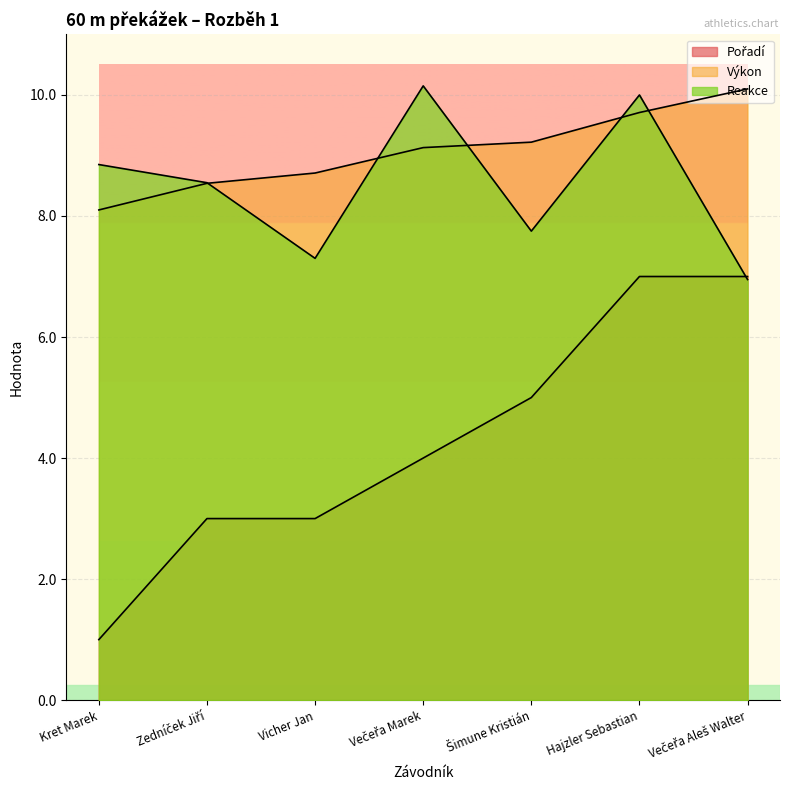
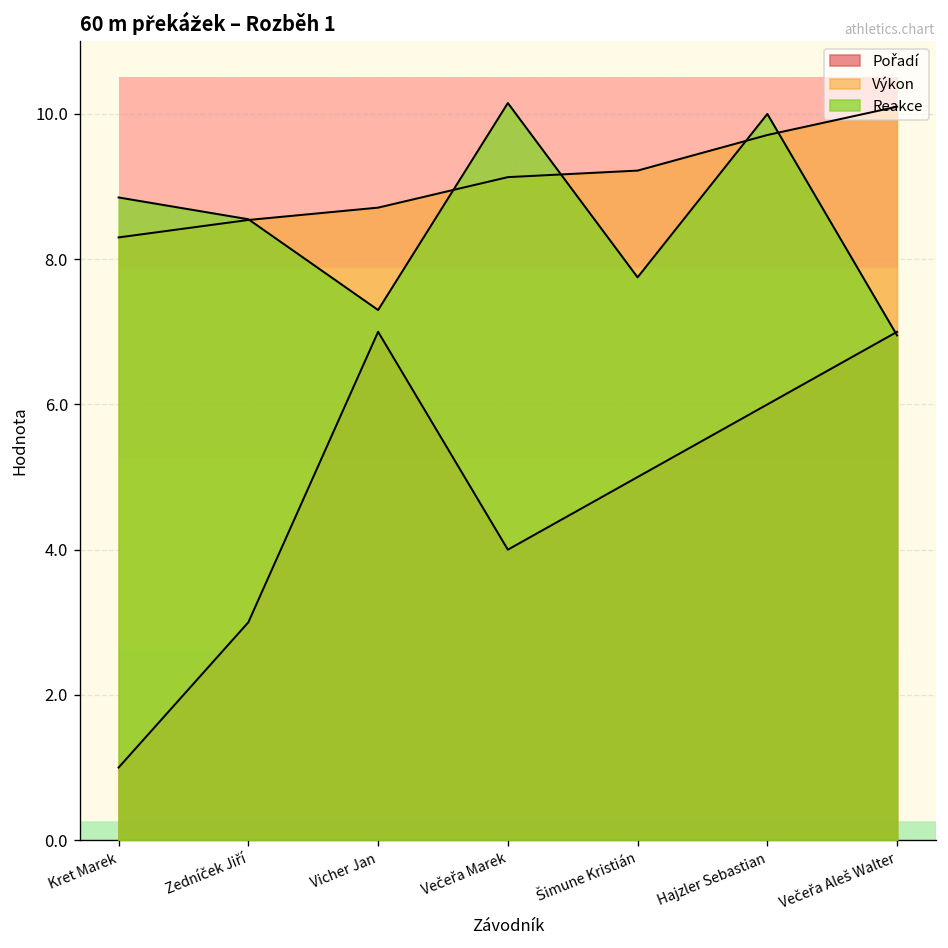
  {
    "Pořadí": {
      "Kret Marek": 1,
      "Zedníček Jiří": 3,
-     "Vicher Jan": 3,
+     "Vicher Jan": 7,
      "Večeřa Marek": 4,
      "Šimune Kristián": 5,
-     "Hajzler Sebastian": 7,
+     "Hajzler Sebastian": 6,
      "Večeřa Aleš Walter": 7
    },
    "Výkon": {
-     "Kret Marek": 8.1,
+     "Kret Marek": 8.3,
      "Vicher Jan": 8.7,
      "Večeřa Marek": 9.1,
      "Šimune Kristián": 9.2,
      "Hajzler Sebastian": 9.7
    },
    "Reakce": {
      "Kret Marek": 8.9,
      "Vicher Jan": 7.3,
      "Večeřa Marek": 10.2,
      "Šimune Kristián": 7.8,
      "Hajzler Sebastian": 10.0,
      "Večeřa Aleš Walter": 7.0
    }
  }
